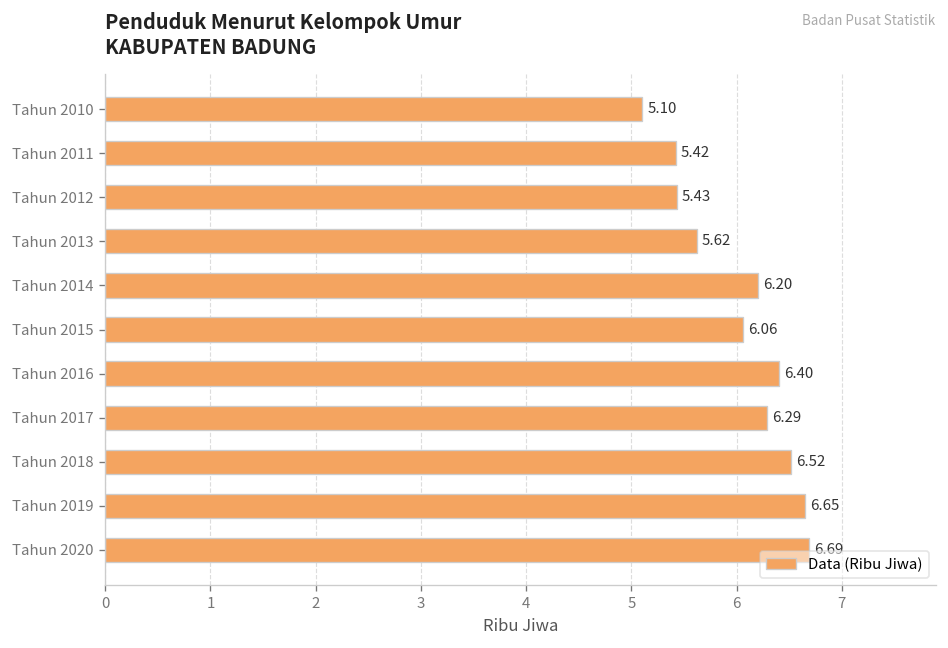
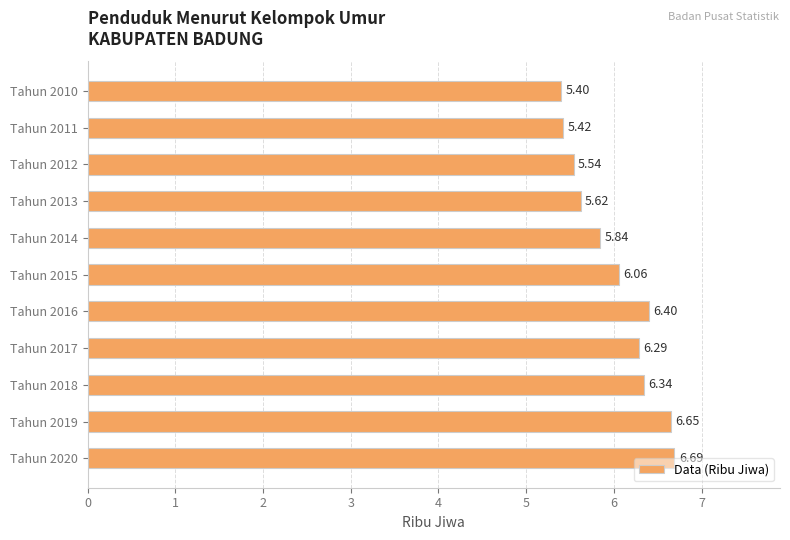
  {
-   "Tahun 2010": 5.10,
+   "Tahun 2010": 5.40,
    "Tahun 2011": 5.42,
-   "Tahun 2012": 5.43,
+   "Tahun 2012": 5.54,
    "Tahun 2013": 5.62,
-   "Tahun 2014": 6.20,
+   "Tahun 2014": 5.84,
    "Tahun 2015": 6.06,
    "Tahun 2016": 6.40,
    "Tahun 2017": 6.29,
-   "Tahun 2018": 6.52,
+   "Tahun 2018": 6.34,
    "Tahun 2019": 6.65
  }
